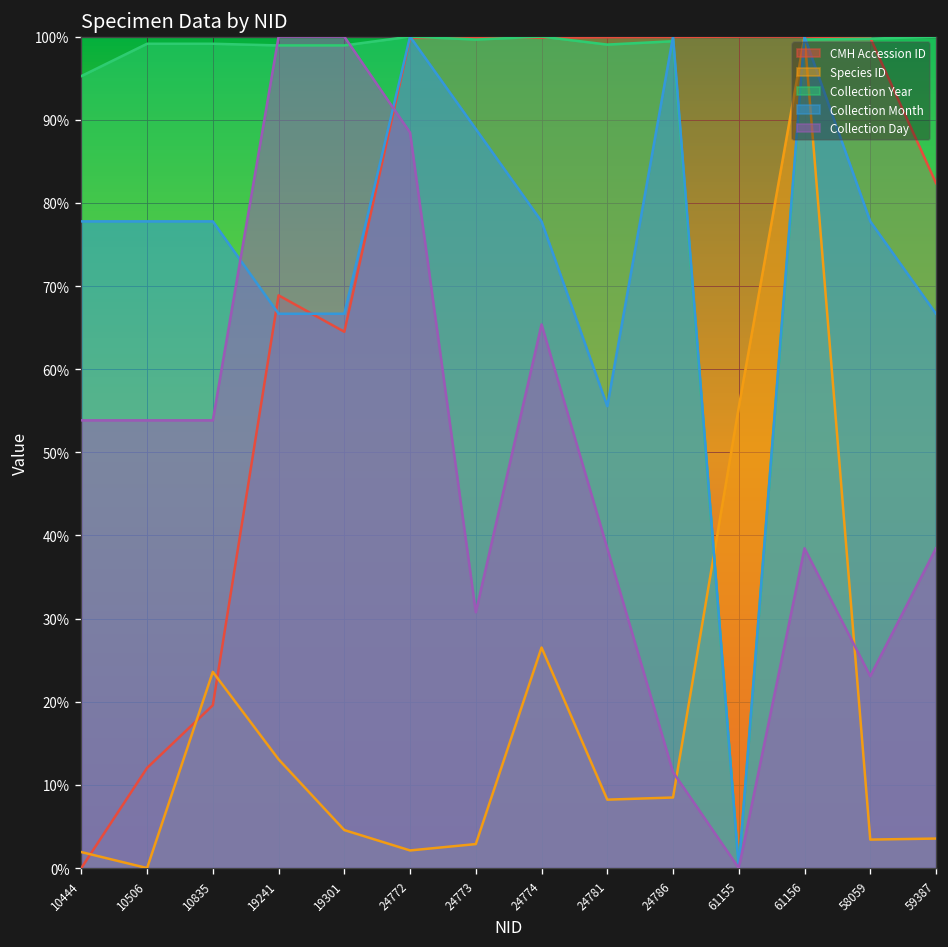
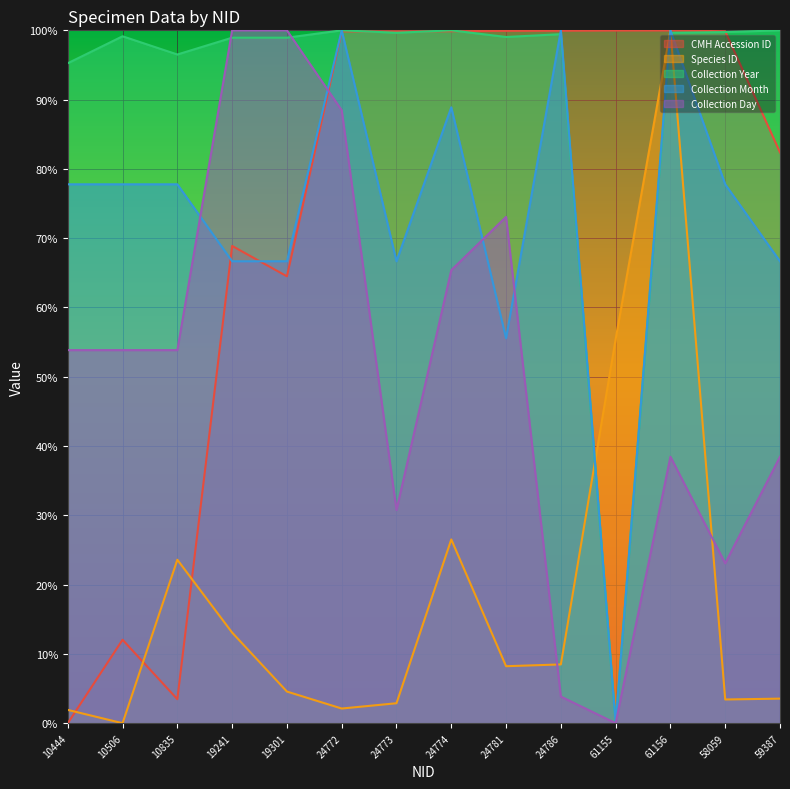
  {
    "CMH Accession ID": {
      "10444": "0%",
      "10506": "12%",
-     "10835": "20%",
+     "10835": "3%",
      "19241": "69%",
      "19301": "64%",
      "24781": "100%",
      "61155": "100%",
      "59387": "82%"
    },
    "Species ID": {
      "10444": "2%",
      "10506": "0%",
      "10835": "24%",
      "19241": "13%",
      "19301": "5%",
      "24772": "2%",
      "24773": "3%",
      "24774": "27%",
      "24781": "8%",
      "24786": "8%",
      "61155": "55%",
      "58059": "3%",
      "59387": "4%"
    },
    "Collection Year": {
      "10444": "95%",
      "10506": "99%",
-     "10835": "99%",
+     "10835": "97%",
      "19241": "99%",
      "19301": "99%",
      "24781": "99%",
      "24786": "99%",
      "59387": "100%"
    },
    "Collection Month": {
      "10444": "78%",
      "10506": "78%",
      "10835": "78%",
      "19241": "67%",
      "19301": "67%",
-     "24773": "89%",
-     "24774": "78%",
+     "24773": "67%",
+     "24774": "89%",
      "24781": "56%",
      "58059": "78%",
      "59387": "67%"
    },
    "Collection Day": {
      "10444": "54%",
      "10506": "54%",
      "10835": "54%",
      "19241": "100%",
      "19301": "100%",
      "24772": "88%",
      "24773": "31%",
      "24774": "65%",
-     "24781": "38%",
-     "24786": "12%",
+     "24781": "73%",
+     "24786": "4%",
      "61156": "38%",
      "58059": "23%",
      "59387": "38%"
    }
  }
